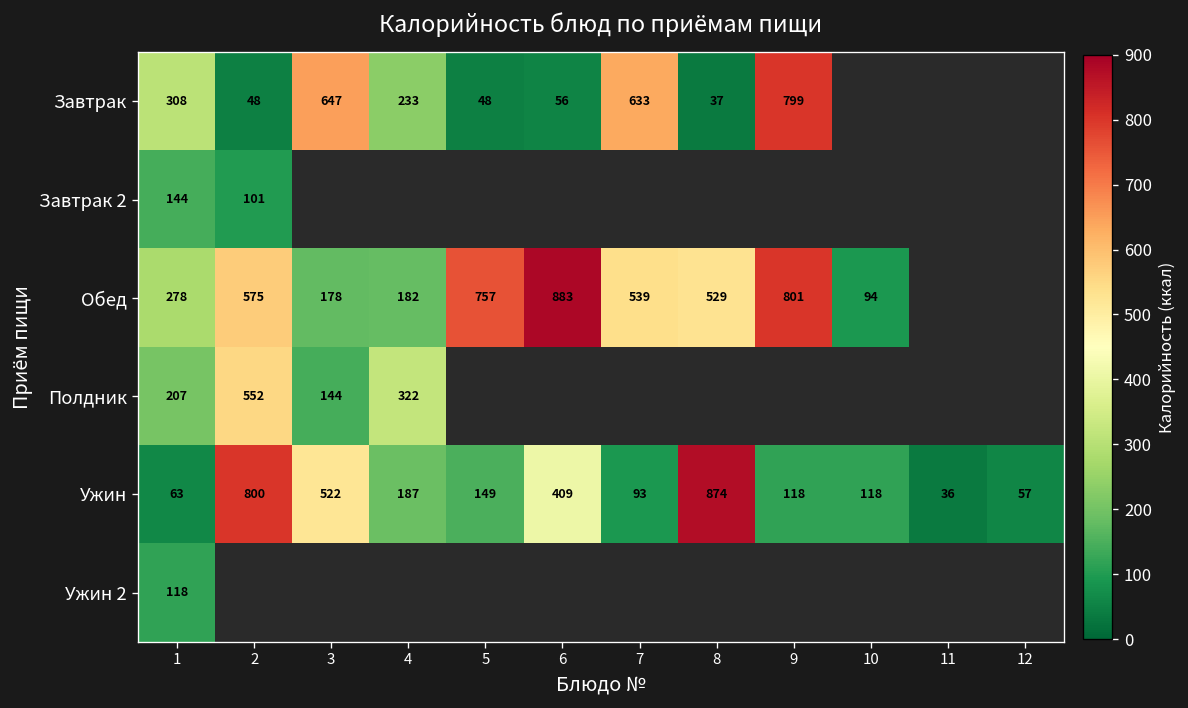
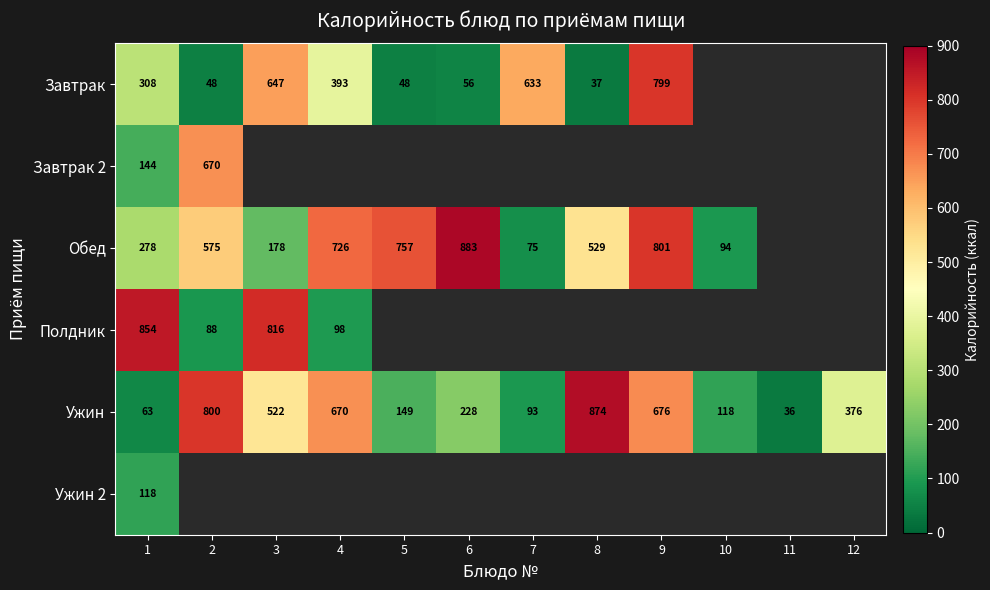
  {
    "Завтрак": {
      "1": 308,
      "2": 48,
      "3": 647,
-     "4": 233,
+     "4": 393,
      "5": 48,
      "6": 56,
      "7": 633,
      "8": 37,
      "9": 799
    },
    "Завтрак 2": {
      "1": 144,
-     "2": 101
+     "2": 670
    },
    "Обед": {
      "1": 278,
      "2": 575,
      "3": 178,
-     "4": 182,
+     "4": 726,
      "5": 757,
      "6": 883,
-     "7": 539,
+     "7": 75,
      "8": 529,
      "9": 801,
      "10": 94
    },
    "Полдник": {
-     "1": 207,
-     "2": 552,
-     "3": 144,
-     "4": 322
+     "1": 854,
+     "2": 88,
+     "3": 816,
+     "4": 98
    },
    "Ужин": {
      "1": 63,
      "2": 800,
      "3": 522,
-     "4": 187,
+     "4": 670,
      "5": 149,
-     "6": 409,
+     "6": 228,
      "7": 93,
      "8": 874,
-     "9": 118,
+     "9": 676,
      "10": 118,
      "11": 36,
-     "12": 57
+     "12": 376
    },
    "Ужин 2": {
      "1": 118
    }
  }
